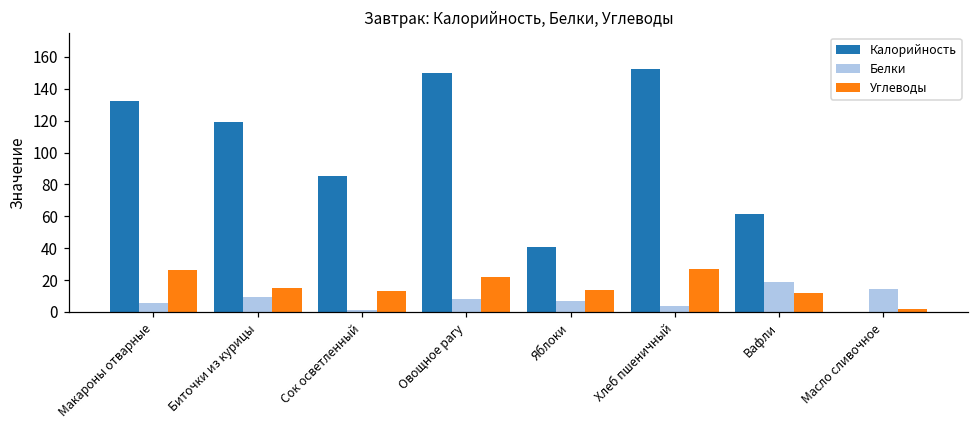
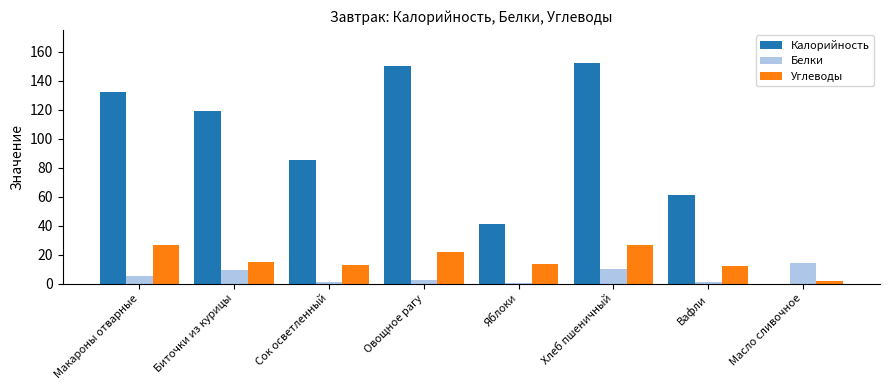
  {
    "Калорийность": {
      "Макароны отварные": 133,
      "Биточки из курицы": 119,
      "Сок осветленный": 85,
      "Овощное рагу": 150,
      "Яблоки": 41,
      "Хлеб пшеничный": 152,
      "Вафли": 61,
      "Масло сливочное": 0
    },
    "Белки": {
      "Макароны отварные": 6,
      "Биточки из курицы": 9,
-     "Овощное рагу": 8,
-     "Яблоки": 7,
-     "Хлеб пшеничный": 4,
-     "Вафли": 19,
+     "Овощное рагу": 3,
+     "Яблоки": 1,
+     "Хлеб пшеничный": 10,
+     "Вафли": 1,
      "Масло сливочное": 14
    },
    "Углеводы": {
      "Макароны отварные": 26,
      "Биточки из курицы": 15,
      "Сок осветленный": 13,
      "Овощное рагу": 22,
      "Яблоки": 14,
      "Хлеб пшеничный": 27,
      "Вафли": 12,
      "Масло сливочное": 2
    }
  }
